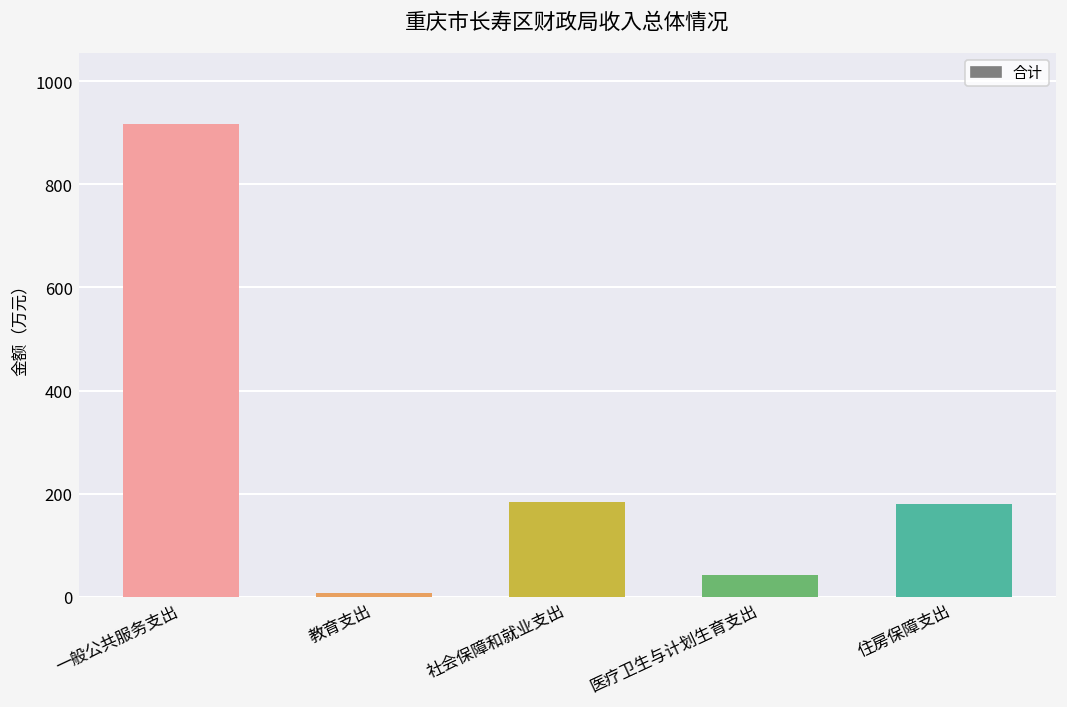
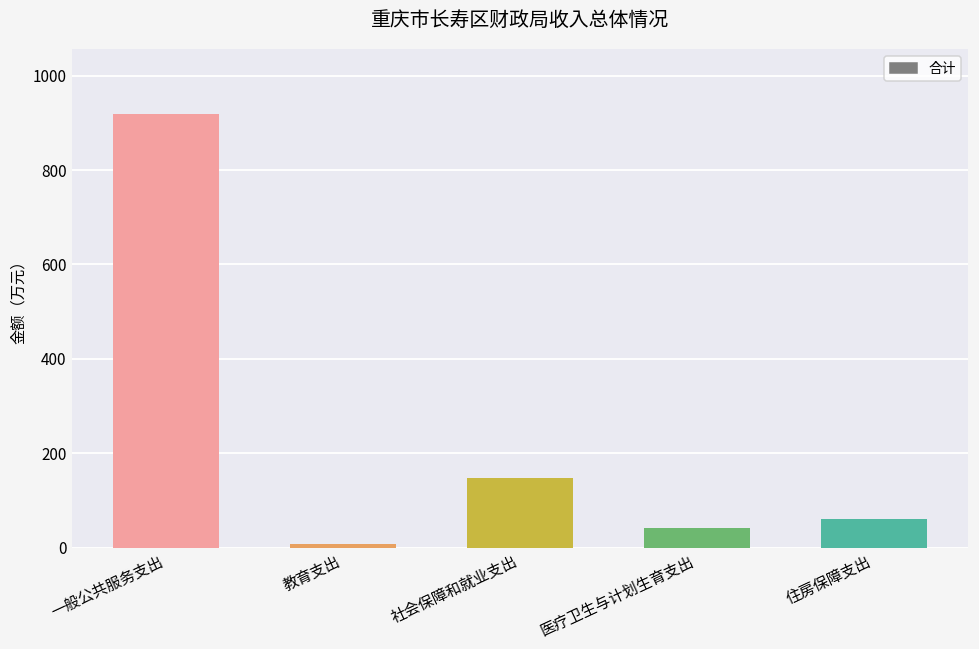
  {
    "一般公共服务支出": 920,
    "教育支出": 10,
-   "社会保障和就业支出": 180,
+   "社会保障和就业支出": 150,
    "医疗卫生与计划生育支出": 40,
-   "住房保障支出": 180
+   "住房保障支出": 60
  }
